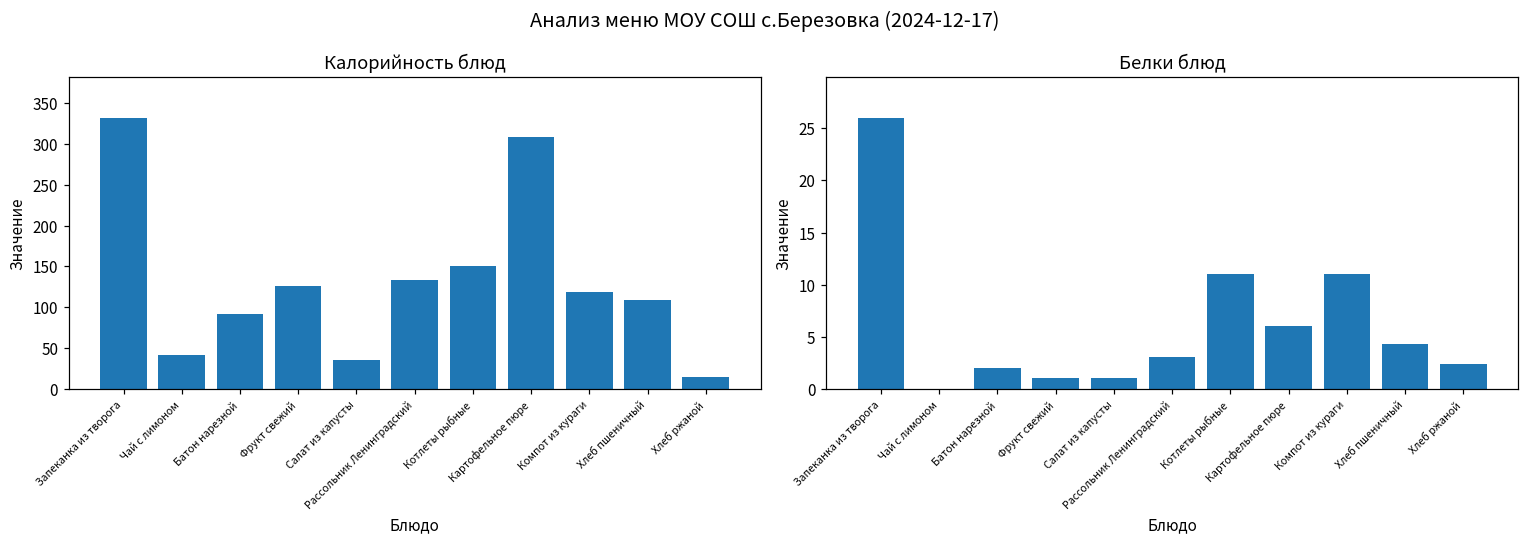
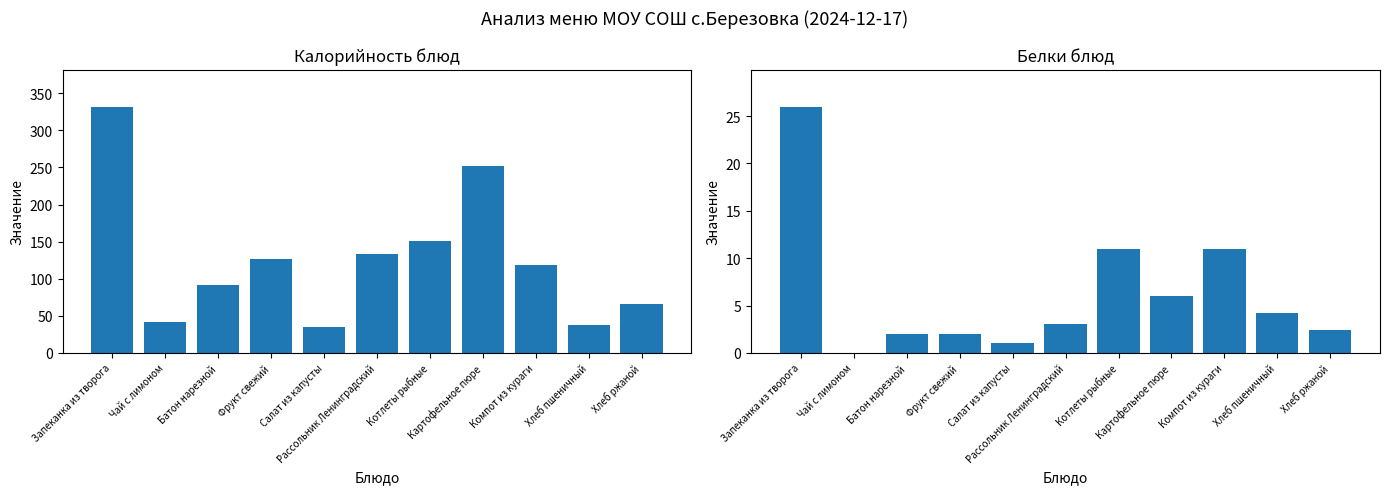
  {
    "Калорийность блюд": {
      "Запеканка из творога": 330,
      "Чай с лимоном": 40,
      "Батон нарезной": 90,
      "Фрукт свежий": 130,
      "Салат из капусты": 40,
      "Рассольник Ленинградский": 130,
      "Котлеты рыбные": 150,
-     "Картофельное пюре": 310,
+     "Картофельное пюре": 250,
      "Компот из кураги": 120,
-     "Хлеб пшеничный": 110,
-     "Хлеб ржаной": 10
+     "Хлеб пшеничный": 40,
+     "Хлеб ржаной": 70
    },
    "Белки блюд": {
      "Запеканка из творога": 26,
      "Чай с лимоном": 0,
      "Батон нарезной": 2,
-     "Фрукт свежий": 1,
+     "Фрукт свежий": 2,
      "Салат из капусты": 1,
      "Рассольник Ленинградский": 3,
      "Котлеты рыбные": 11,
      "Картофельное пюре": 6,
      "Компот из кураги": 11,
      "Хлеб пшеничный": 4,
      "Хлеб ржаной": 2
    }
  }
